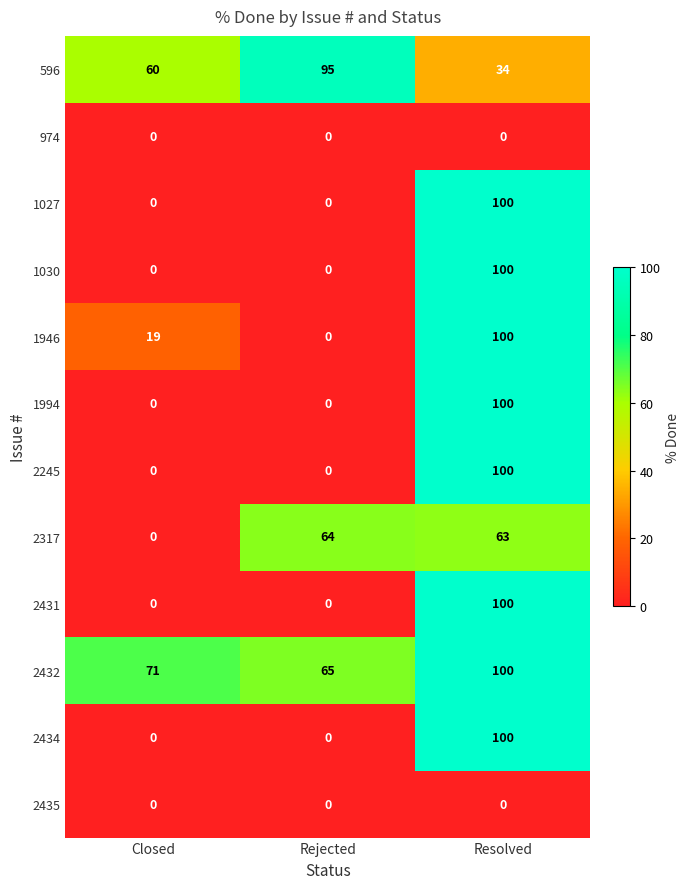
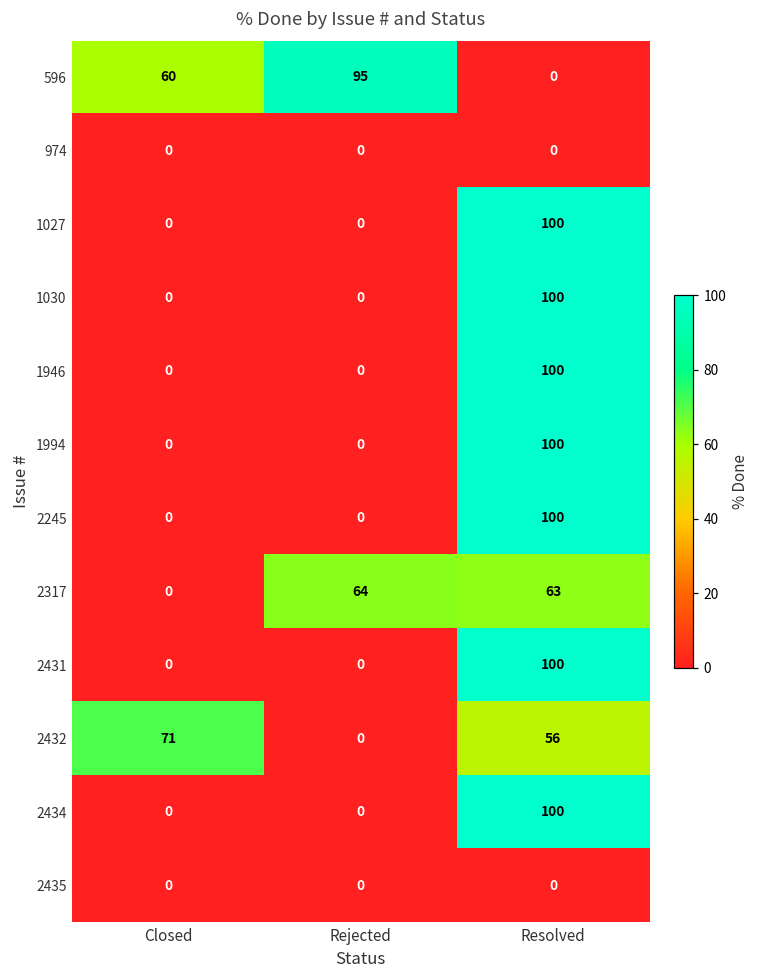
  {
    "596": {
      "Closed": 60,
      "Rejected": 95,
-     "Resolved": 34
+     "Resolved": 0
    },
    "974": {
      "Closed": 0,
      "Rejected": 0,
      "Resolved": 0
    },
    "1027": {
      "Closed": 0,
      "Rejected": 0,
      "Resolved": 100
    },
    "1030": {
      "Closed": 0,
      "Rejected": 0,
      "Resolved": 100
    },
    "1946": {
-     "Closed": 19,
+     "Closed": 0,
      "Rejected": 0,
      "Resolved": 100
    },
    "1994": {
      "Closed": 0,
      "Rejected": 0,
      "Resolved": 100
    },
    "2245": {
      "Closed": 0,
      "Rejected": 0,
      "Resolved": 100
    },
    "2317": {
      "Closed": 0,
      "Rejected": 64,
      "Resolved": 63
    },
    "2431": {
      "Closed": 0,
      "Rejected": 0,
      "Resolved": 100
    },
    "2432": {
      "Closed": 71,
-     "Rejected": 65,
-     "Resolved": 100
+     "Rejected": 0,
+     "Resolved": 56
    },
    "2434": {
      "Closed": 0,
      "Rejected": 0,
      "Resolved": 100
    },
    "2435": {
      "Closed": 0,
      "Rejected": 0,
      "Resolved": 0
    }
  }
